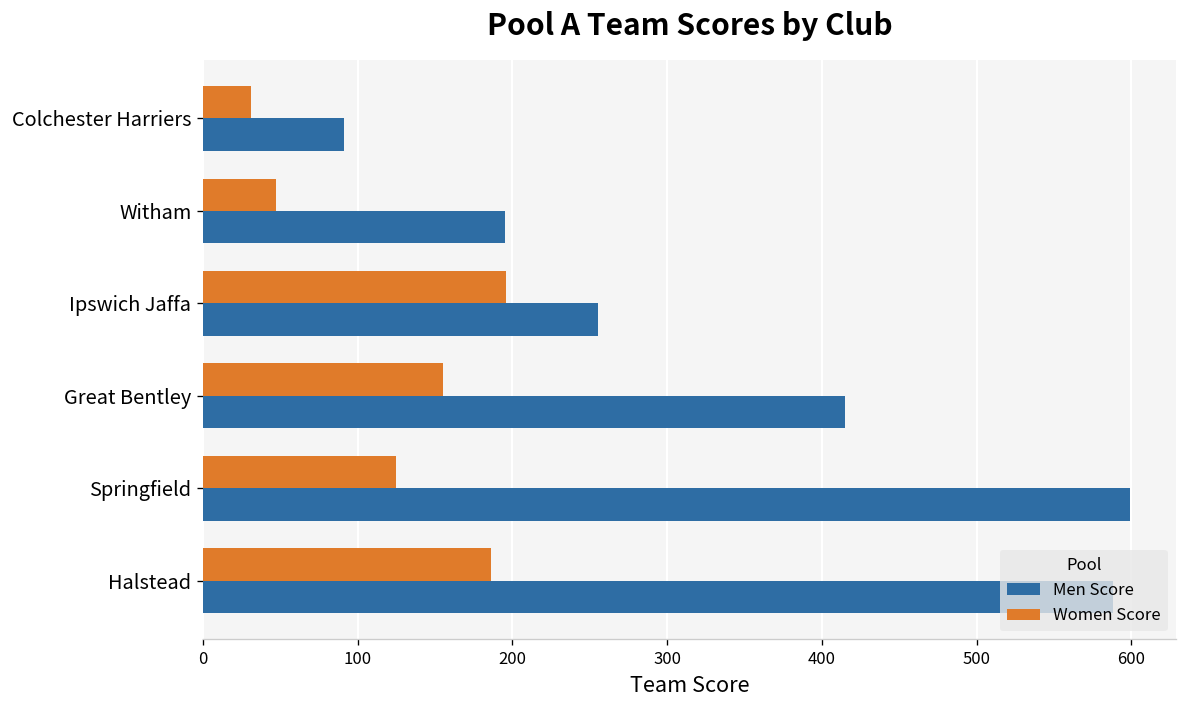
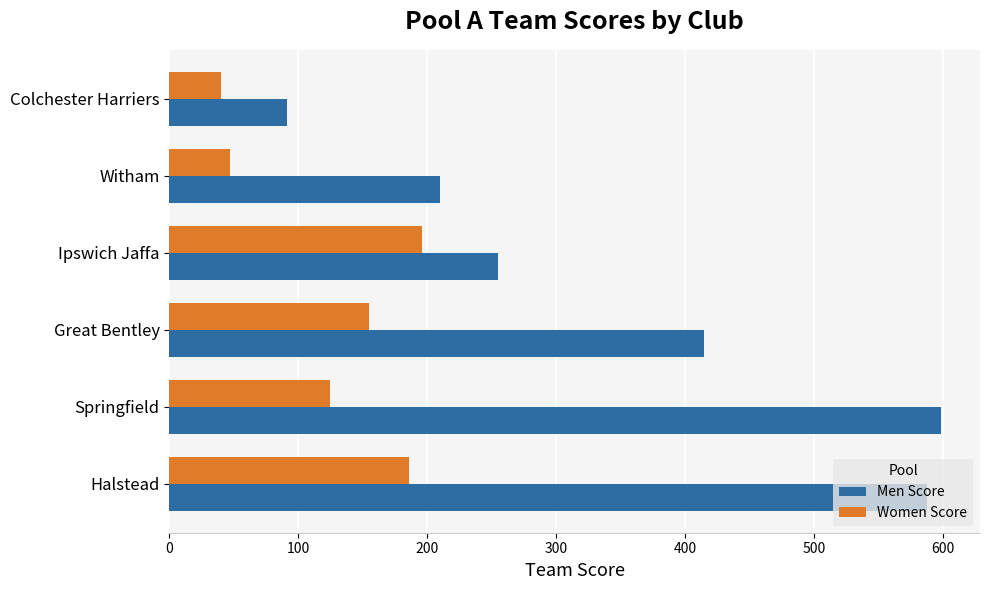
  {
    "Men Score": {
      "Colchester Harriers": 91,
-     "Witham": 195,
+     "Witham": 210,
      "Ipswich Jaffa": 255,
      "Great Bentley": 415,
      "Springfield": 599
    },
    "Women Score": {
-     "Colchester Harriers": 31,
+     "Colchester Harriers": 40,
      "Witham": 47,
      "Ipswich Jaffa": 196,
      "Great Bentley": 155,
      "Springfield": 125,
      "Halstead": 186
    }
  }
